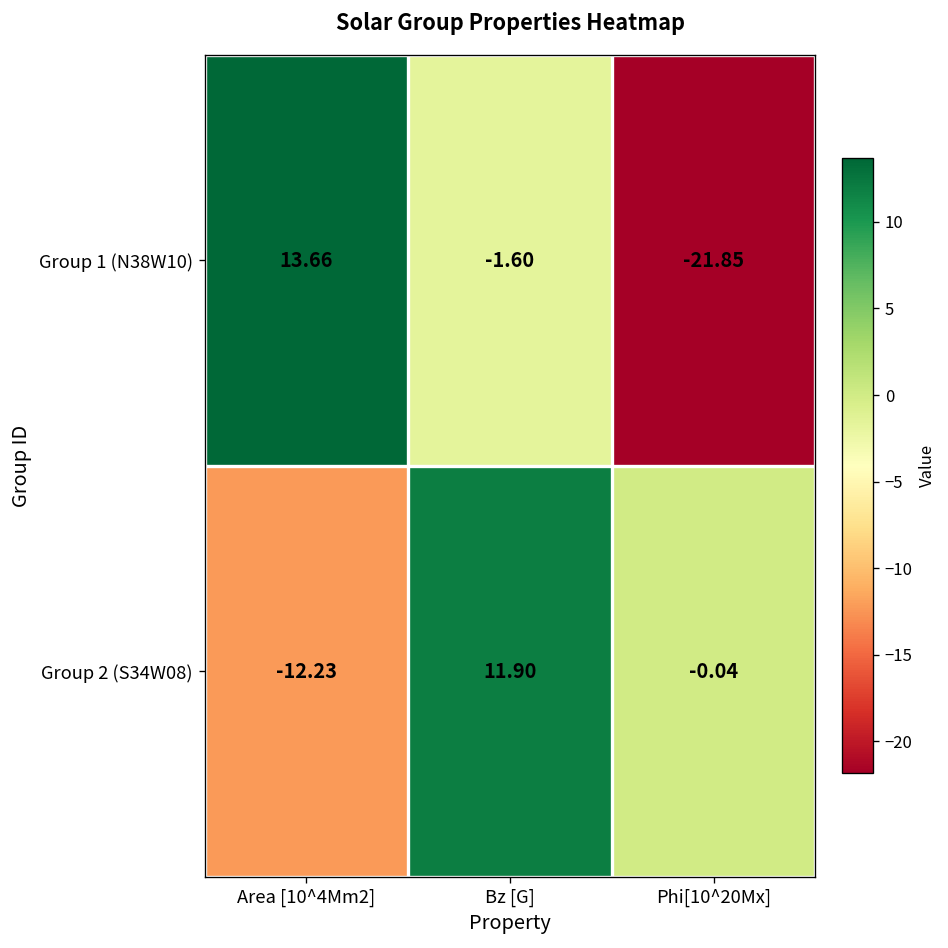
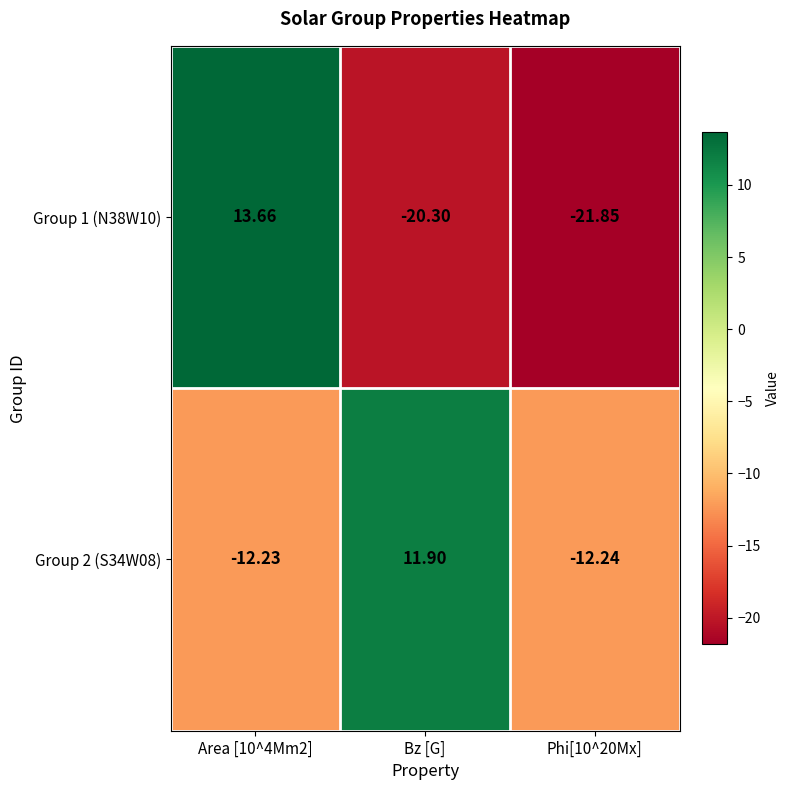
  {
    "Group 1 (N38W10)": {
      "Area [10^4Mm2]": 13.66,
-     "Bz [G]": -1.60,
+     "Bz [G]": -20.30,
      "Phi[10^20Mx]": -21.85
    },
    "Group 2 (S34W08)": {
      "Area [10^4Mm2]": -12.23,
      "Bz [G]": 11.90,
-     "Phi[10^20Mx]": -0.04
+     "Phi[10^20Mx]": -12.24
    }
  }
